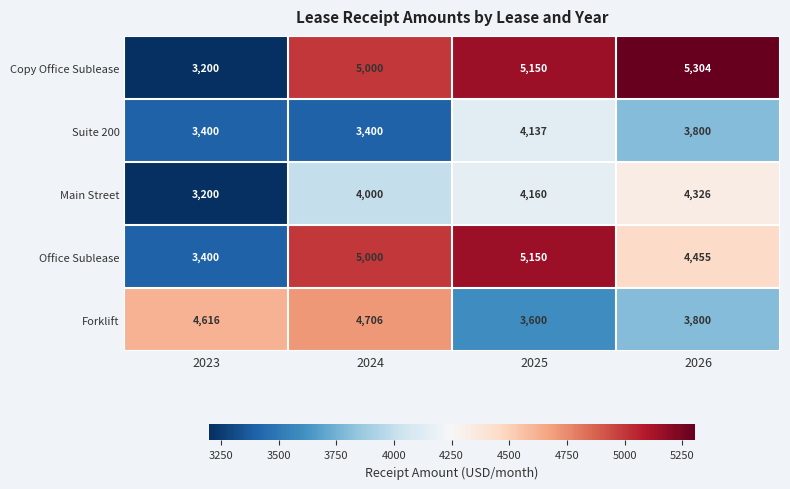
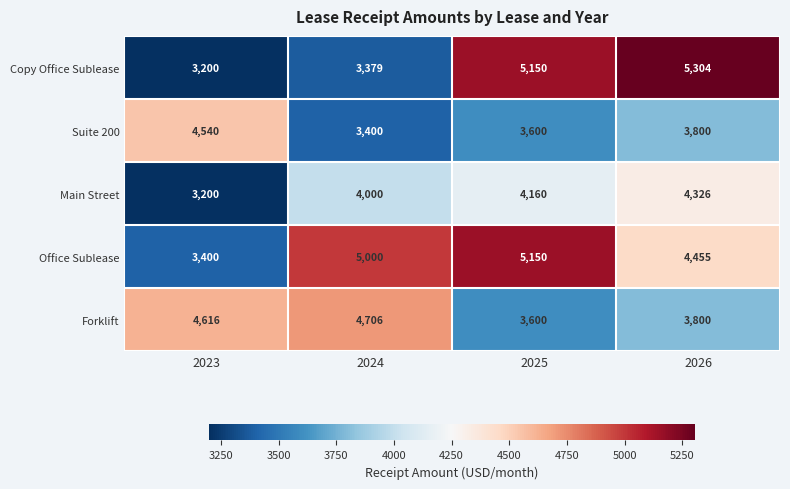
  {
    "Copy Office Sublease": {
      "2023": "3,200",
-     "2024": "5,000",
+     "2024": "3,379",
      "2025": "5,150",
      "2026": "5,304"
    },
    "Suite 200": {
-     "2023": "3,400",
+     "2023": "4,540",
      "2024": "3,400",
-     "2025": "4,137",
+     "2025": "3,600",
      "2026": "3,800"
    },
    "Main Street": {
      "2023": "3,200",
      "2024": "4,000",
      "2025": "4,160",
      "2026": "4,326"
    },
    "Office Sublease": {
      "2023": "3,400",
      "2024": "5,000",
      "2025": "5,150",
      "2026": "4,455"
    },
    "Forklift": {
      "2023": "4,616",
      "2024": "4,706",
      "2025": "3,600",
      "2026": "3,800"
    }
  }
